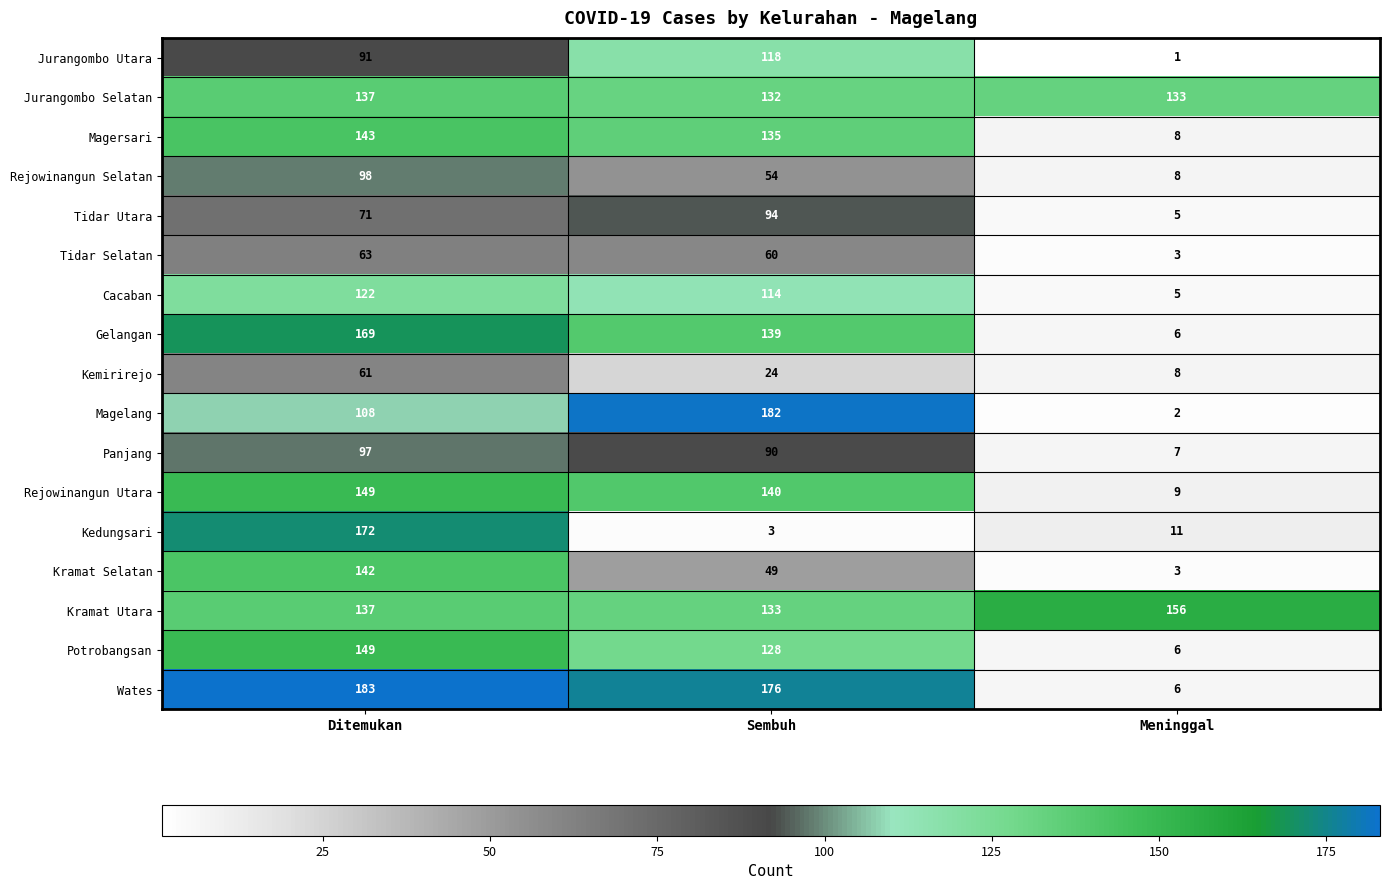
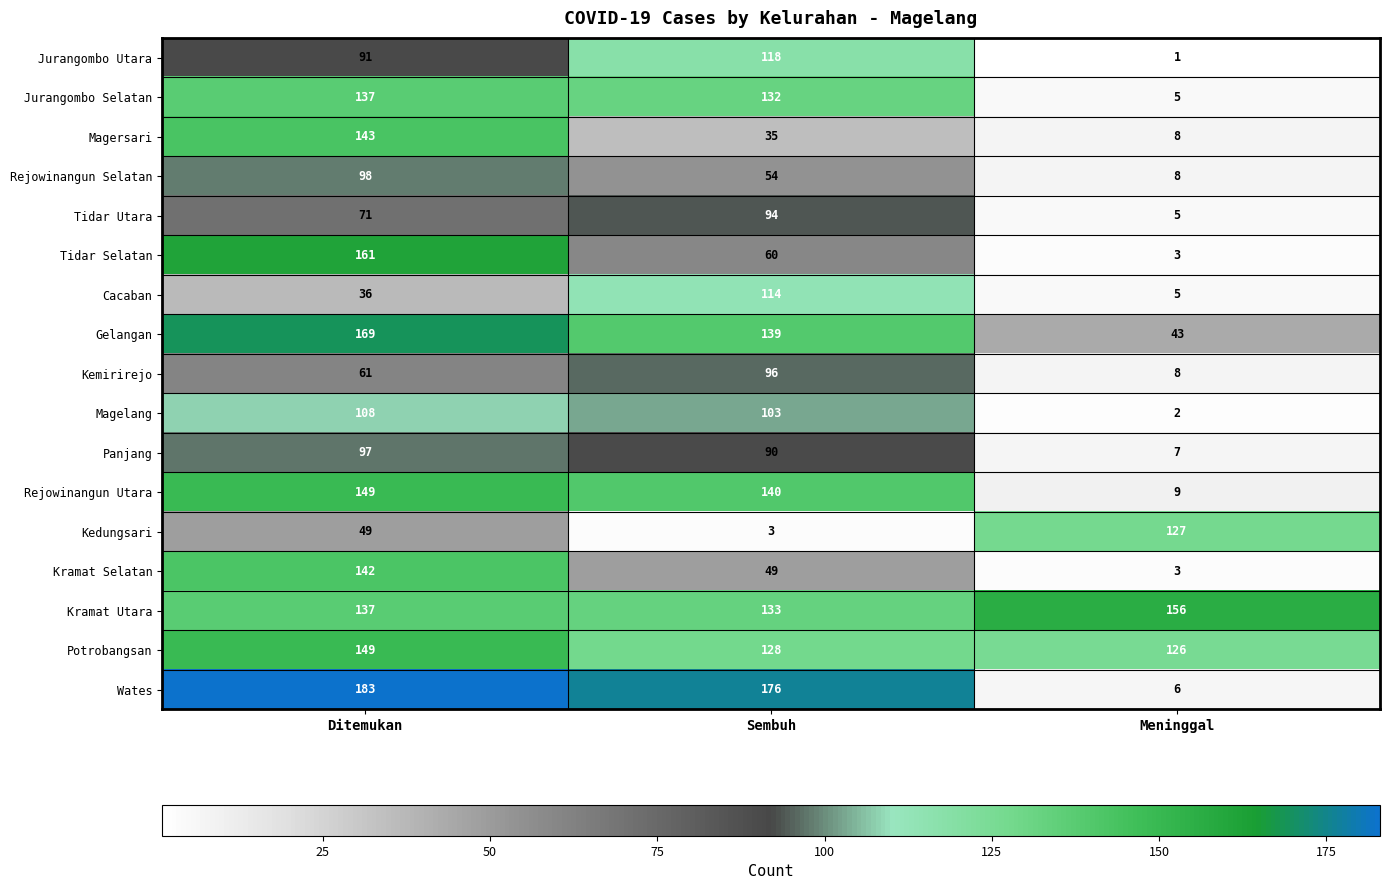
  {
    "Jurangombo Utara": {
      "Ditemukan": 91,
      "Sembuh": 118,
      "Meninggal": 1
    },
    "Jurangombo Selatan": {
      "Ditemukan": 137,
      "Sembuh": 132,
-     "Meninggal": 133
+     "Meninggal": 5
    },
    "Magersari": {
      "Ditemukan": 143,
-     "Sembuh": 135,
+     "Sembuh": 35,
      "Meninggal": 8
    },
    "Rejowinangun Selatan": {
      "Ditemukan": 98,
      "Sembuh": 54,
      "Meninggal": 8
    },
    "Tidar Utara": {
      "Ditemukan": 71,
      "Sembuh": 94,
      "Meninggal": 5
    },
    "Tidar Selatan": {
-     "Ditemukan": 63,
+     "Ditemukan": 161,
      "Sembuh": 60,
      "Meninggal": 3
    },
    "Cacaban": {
-     "Ditemukan": 122,
+     "Ditemukan": 36,
      "Sembuh": 114,
      "Meninggal": 5
    },
    "Gelangan": {
      "Ditemukan": 169,
      "Sembuh": 139,
-     "Meninggal": 6
+     "Meninggal": 43
    },
    "Kemirirejo": {
      "Ditemukan": 61,
-     "Sembuh": 24,
+     "Sembuh": 96,
      "Meninggal": 8
    },
    "Magelang": {
      "Ditemukan": 108,
-     "Sembuh": 182,
+     "Sembuh": 103,
      "Meninggal": 2
    },
    "Panjang": {
      "Ditemukan": 97,
      "Sembuh": 90,
      "Meninggal": 7
    },
    "Rejowinangun Utara": {
      "Ditemukan": 149,
      "Sembuh": 140,
      "Meninggal": 9
    },
    "Kedungsari": {
-     "Ditemukan": 172,
+     "Ditemukan": 49,
      "Sembuh": 3,
-     "Meninggal": 11
+     "Meninggal": 127
    },
    "Kramat Selatan": {
      "Ditemukan": 142,
      "Sembuh": 49,
      "Meninggal": 3
    },
    "Kramat Utara": {
      "Ditemukan": 137,
      "Sembuh": 133,
      "Meninggal": 156
    },
    "Potrobangsan": {
      "Ditemukan": 149,
      "Sembuh": 128,
-     "Meninggal": 6
+     "Meninggal": 126
    },
    "Wates": {
      "Ditemukan": 183,
      "Sembuh": 176,
      "Meninggal": 6
    }
  }
